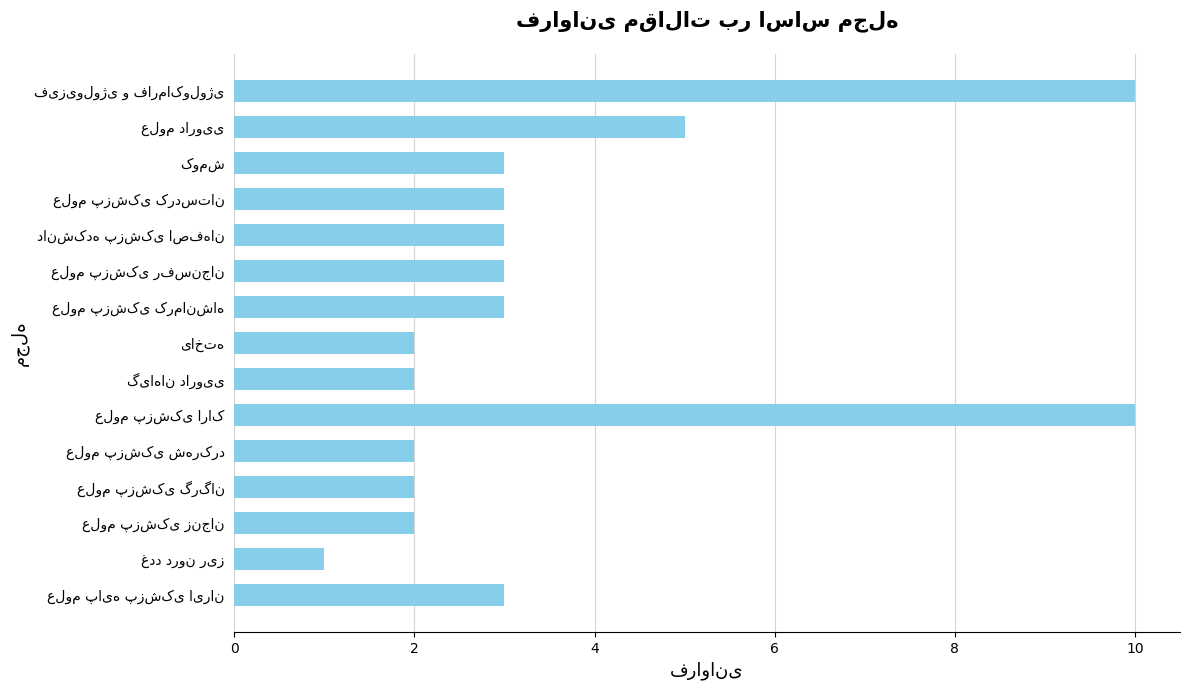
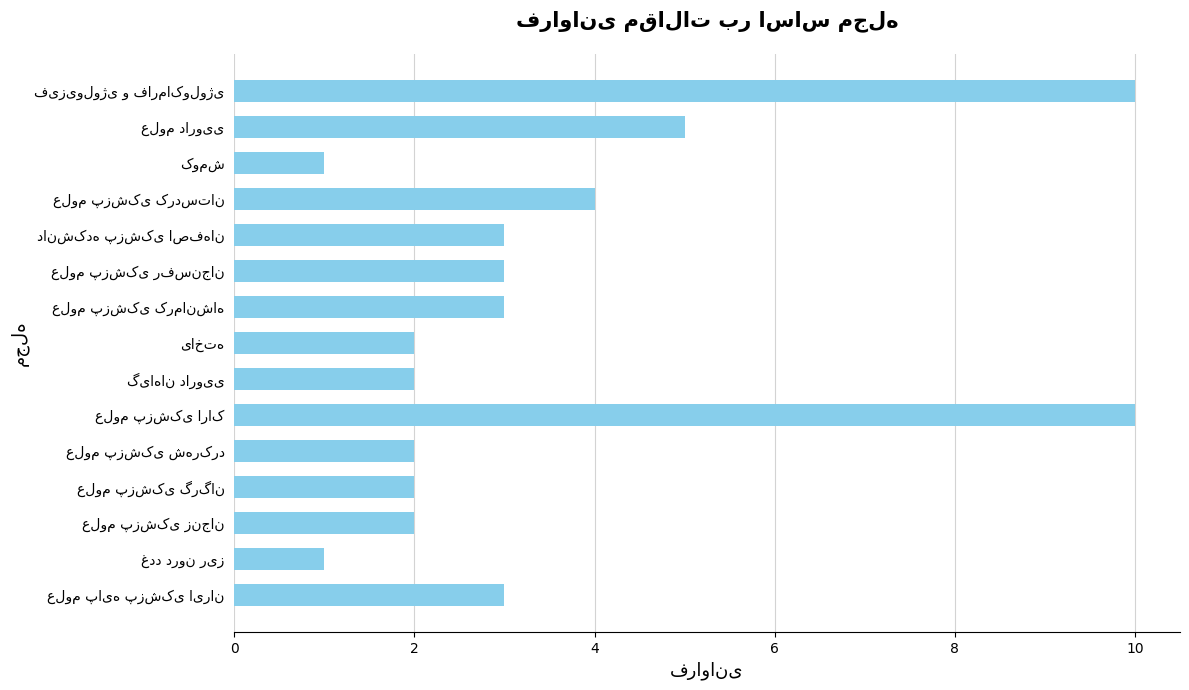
  {
    "فیزیولوژی و فارماکولوژی": 10,
    "علوم دارویی": 5,
-   "کومش": 3,
-   "علوم پزشکی کردستان": 3,
+   "کومش": 1,
+   "علوم پزشکی کردستان": 4,
    "دانشکده پزشکی اصفهان": 3,
    "علوم پزشکی رفسنجان": 3,
    "علوم پزشکی کرمانشاه": 3,
    "یاخته": 2,
    "گیاهان دارویی": 2,
    "علوم پزشکی اراک": 10,
    "علوم پزشکی شهرکرد": 2,
    "علوم پزشکی گرگان": 2,
    "علوم پزشکی زنجان": 2,
    "غدد درون ریز": 1,
    "علوم پایه پزشکی ایران": 3
  }
